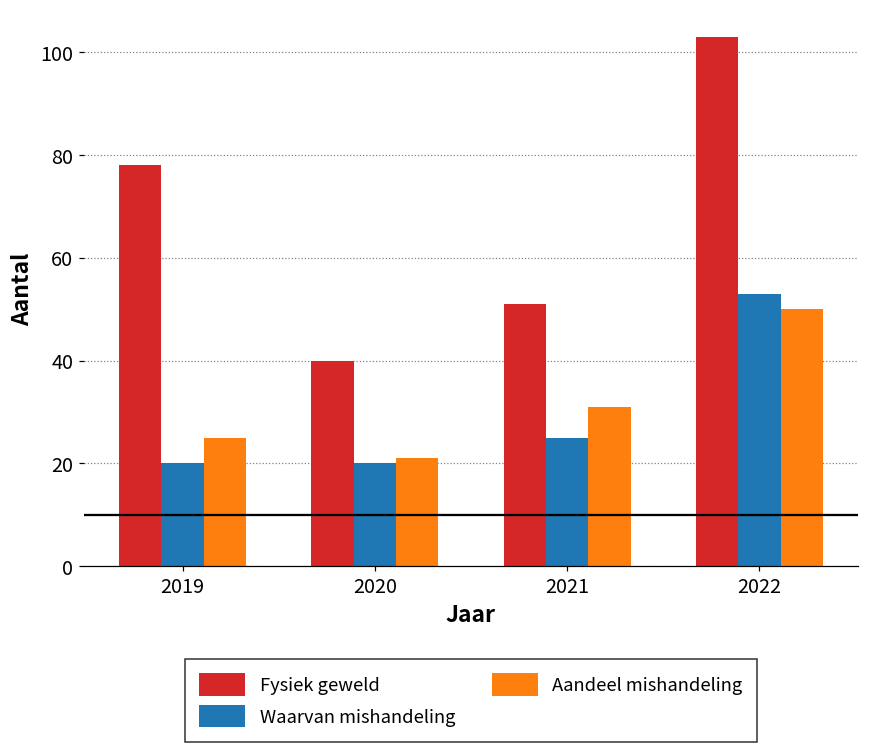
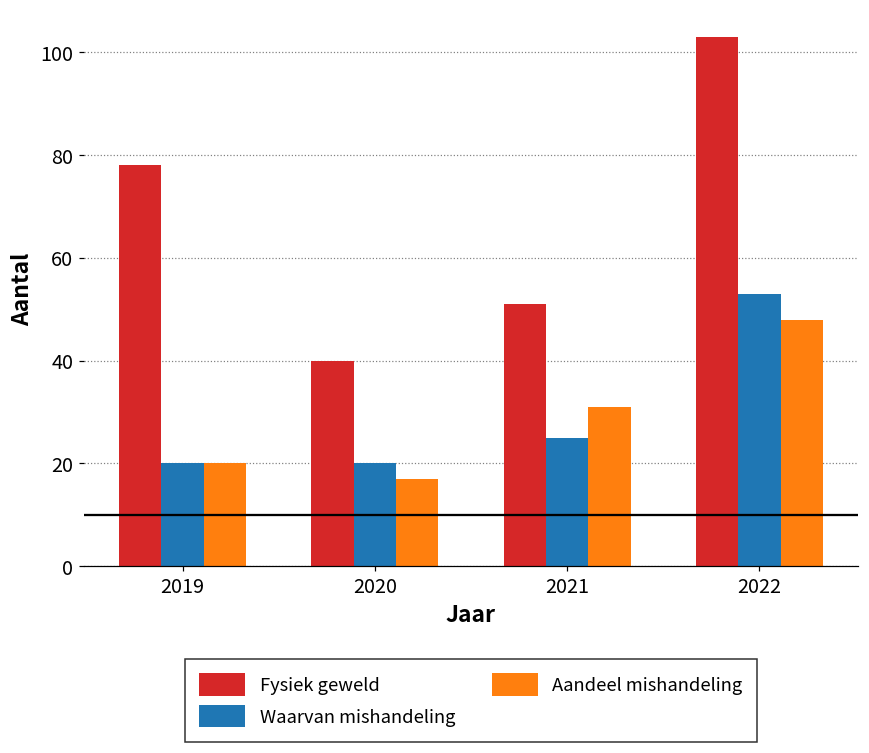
  {
    "Fysiek geweld": {
      "2019": 78,
      "2020": 40,
      "2021": 51,
      "2022": 103
    },
    "Waarvan mishandeling": {
      "2019": 20,
      "2020": 20,
      "2021": 25,
      "2022": 53
    },
    "Aandeel mishandeling": {
-     "2019": 25,
-     "2020": 21,
+     "2019": 20,
+     "2020": 17,
      "2021": 31,
-     "2022": 50
+     "2022": 48
    }
  }
